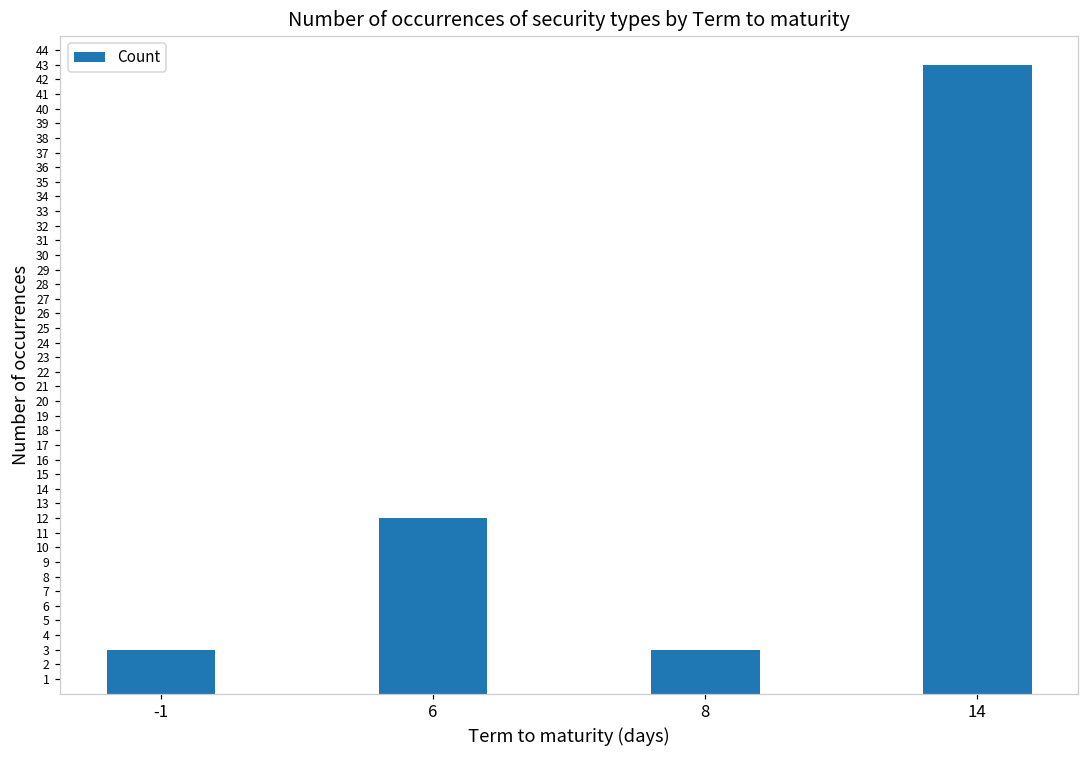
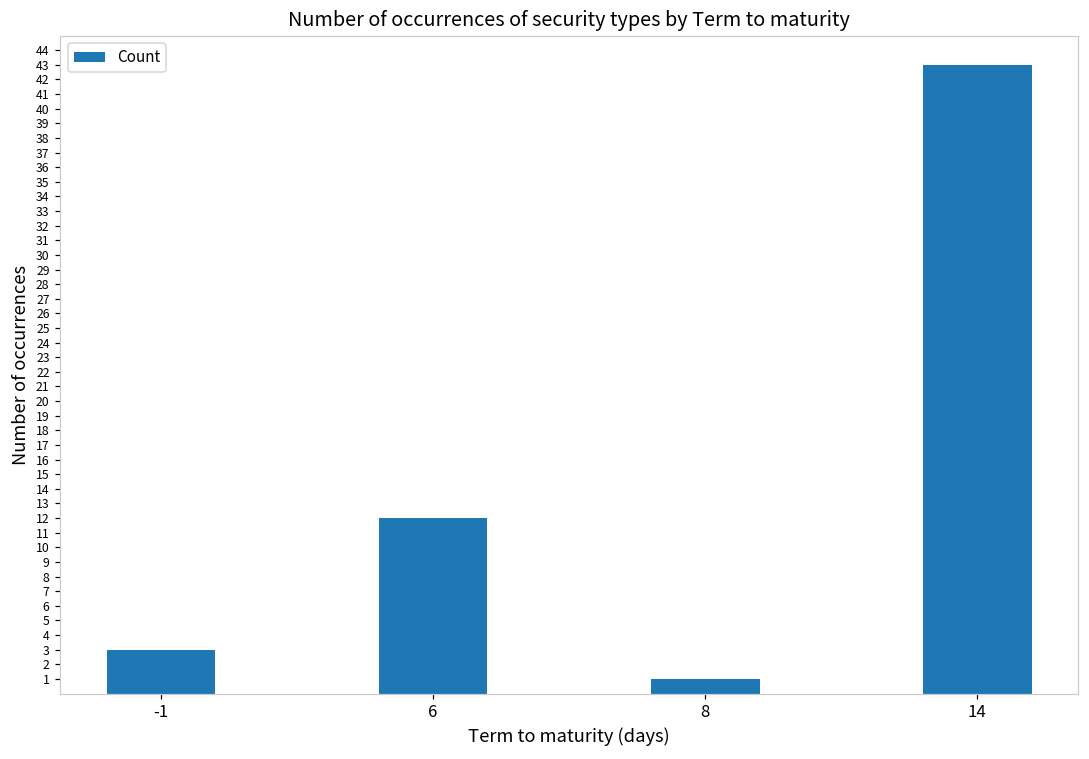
  {
    "-1": 3,
    "6": 12,
-   "8": 3,
+   "8": 1,
    "14": 43
  }
